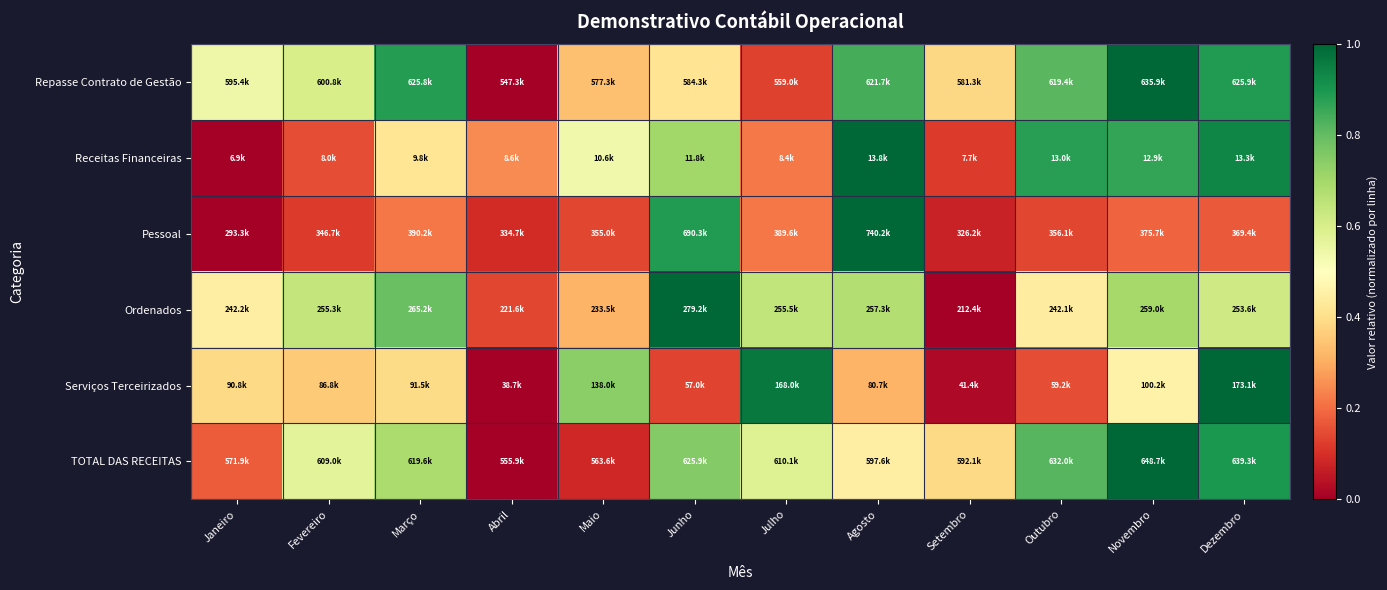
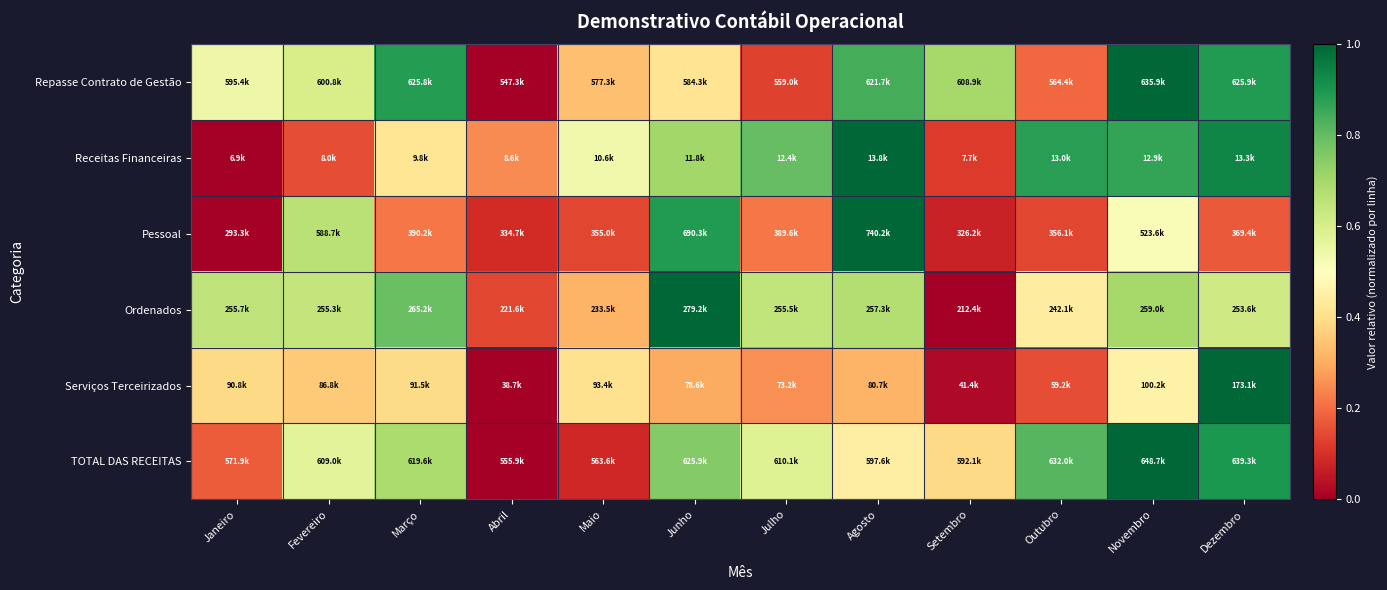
  {
    "Repasse Contrato de Gestão": {
      "Janeiro": "595.4k",
      "Fevereiro": "600.8k",
      "Março": "625.8k",
      "Abril": "547.3k",
      "Maio": "577.3k",
      "Junho": "584.3k",
      "Julho": "559.0k",
      "Agosto": "621.7k",
-     "Setembro": "581.3k",
-     "Outubro": "619.4k",
+     "Setembro": "608.9k",
+     "Outubro": "564.4k",
      "Novembro": "635.9k",
      "Dezembro": "625.9k"
    },
    "Receitas Financeiras": {
      "Janeiro": "6.9k",
      "Fevereiro": "8.0k",
      "Março": "9.8k",
      "Abril": "8.6k",
      "Maio": "10.6k",
      "Junho": "11.8k",
-     "Julho": "8.4k",
+     "Julho": "12.4k",
      "Agosto": "13.8k",
      "Setembro": "7.7k",
      "Outubro": "13.0k",
      "Novembro": "12.9k",
      "Dezembro": "13.3k"
    },
    "Pessoal": {
      "Janeiro": "293.3k",
-     "Fevereiro": "346.7k",
+     "Fevereiro": "588.7k",
      "Março": "390.2k",
      "Abril": "334.7k",
      "Maio": "355.0k",
      "Junho": "690.3k",
      "Julho": "389.6k",
      "Agosto": "740.2k",
      "Setembro": "326.2k",
      "Outubro": "356.1k",
-     "Novembro": "375.7k",
+     "Novembro": "523.6k",
      "Dezembro": "369.4k"
    },
    "Ordenados": {
-     "Janeiro": "242.2k",
+     "Janeiro": "255.7k",
      "Fevereiro": "255.3k",
      "Março": "265.2k",
      "Abril": "221.6k",
      "Maio": "233.5k",
      "Junho": "279.2k",
      "Julho": "255.5k",
      "Agosto": "257.3k",
      "Setembro": "212.4k",
      "Outubro": "242.1k",
      "Novembro": "259.0k",
      "Dezembro": "253.6k"
    },
    "Serviços Terceirizados": {
      "Janeiro": "90.8k",
      "Fevereiro": "86.8k",
      "Março": "91.5k",
      "Abril": "38.7k",
-     "Maio": "138.0k",
-     "Junho": "57.0k",
-     "Julho": "168.0k",
+     "Maio": "93.4k",
+     "Junho": "78.6k",
+     "Julho": "73.2k",
      "Agosto": "80.7k",
      "Setembro": "41.4k",
      "Outubro": "59.2k",
      "Novembro": "100.2k",
      "Dezembro": "173.1k"
    },
    "TOTAL DAS RECEITAS": {
      "Janeiro": "571.9k",
      "Fevereiro": "609.0k",
      "Março": "619.6k",
      "Abril": "555.9k",
      "Maio": "563.6k",
      "Junho": "625.9k",
      "Julho": "610.1k",
      "Agosto": "597.6k",
      "Setembro": "592.1k",
      "Outubro": "632.0k",
      "Novembro": "648.7k",
      "Dezembro": "639.3k"
    }
  }
